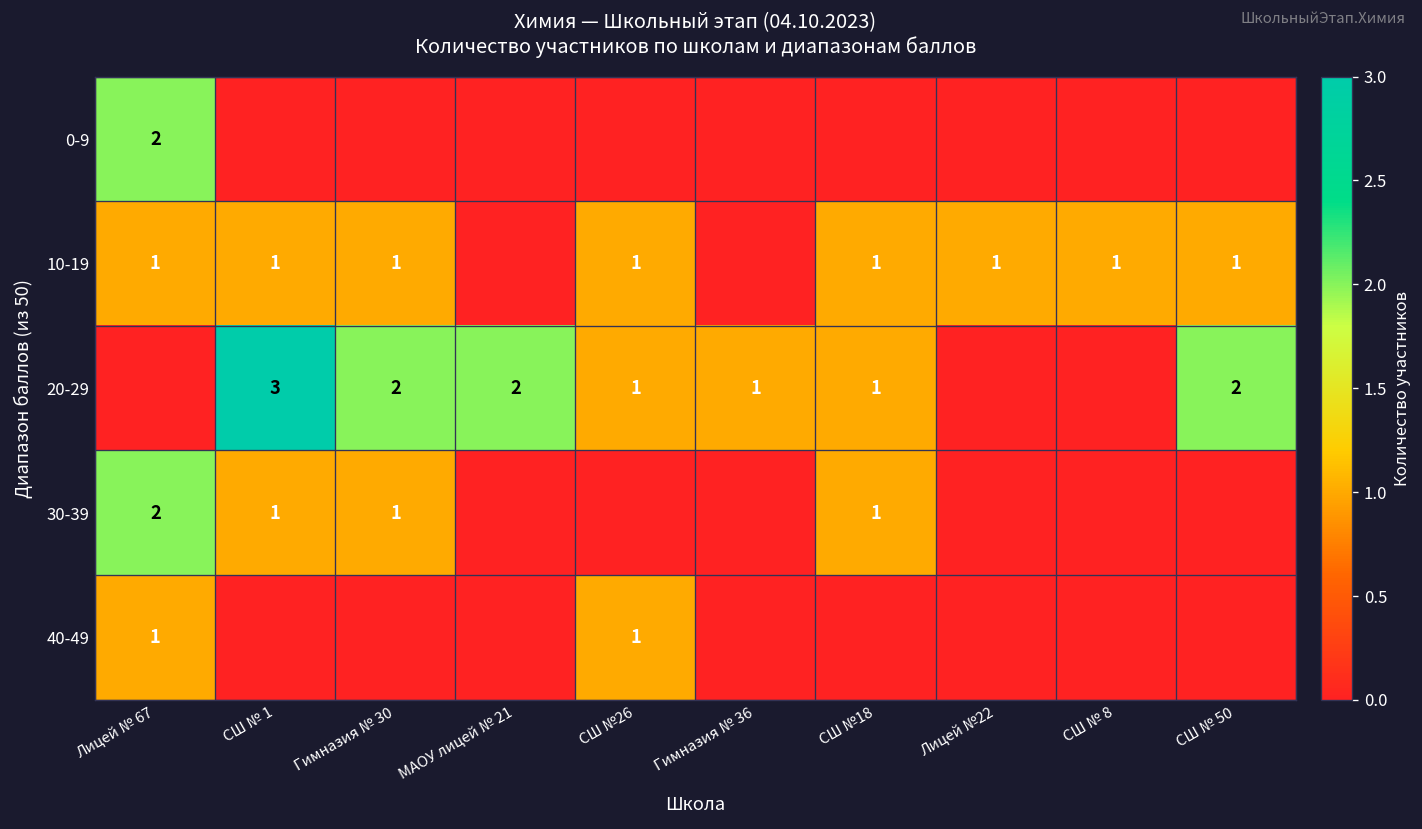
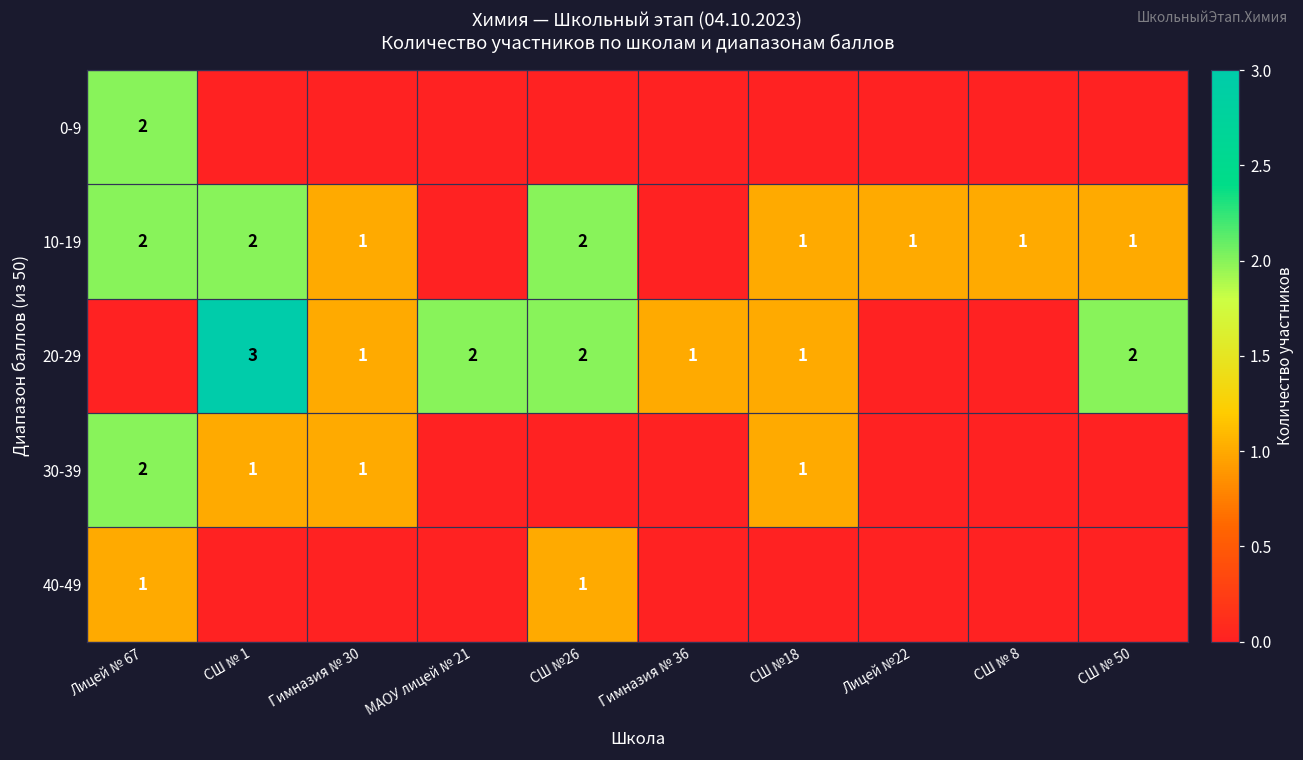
  {
    "0-9": {
      "Лицей № 67": 2
    },
    "10-19": {
-     "Лицей № 67": 1,
-     "СШ № 1": 1,
+     "Лицей № 67": 2,
+     "СШ № 1": 2,
      "Гимназия № 30": 1,
-     "СШ №26": 1,
+     "СШ №26": 2,
      "СШ №18": 1,
      "Лицей №22": 1,
      "СШ № 8": 1,
      "СШ № 50": 1
    },
    "20-29": {
      "СШ № 1": 3,
-     "Гимназия № 30": 2,
+     "Гимназия № 30": 1,
      "МАОУ лицей № 21": 2,
-     "СШ №26": 1,
+     "СШ №26": 2,
      "Гимназия № 36": 1,
      "СШ №18": 1,
      "СШ № 50": 2
    },
    "30-39": {
      "Лицей № 67": 2,
      "СШ № 1": 1,
      "Гимназия № 30": 1,
      "СШ №18": 1
    },
    "40-49": {
      "Лицей № 67": 1,
      "СШ №26": 1
    }
  }
